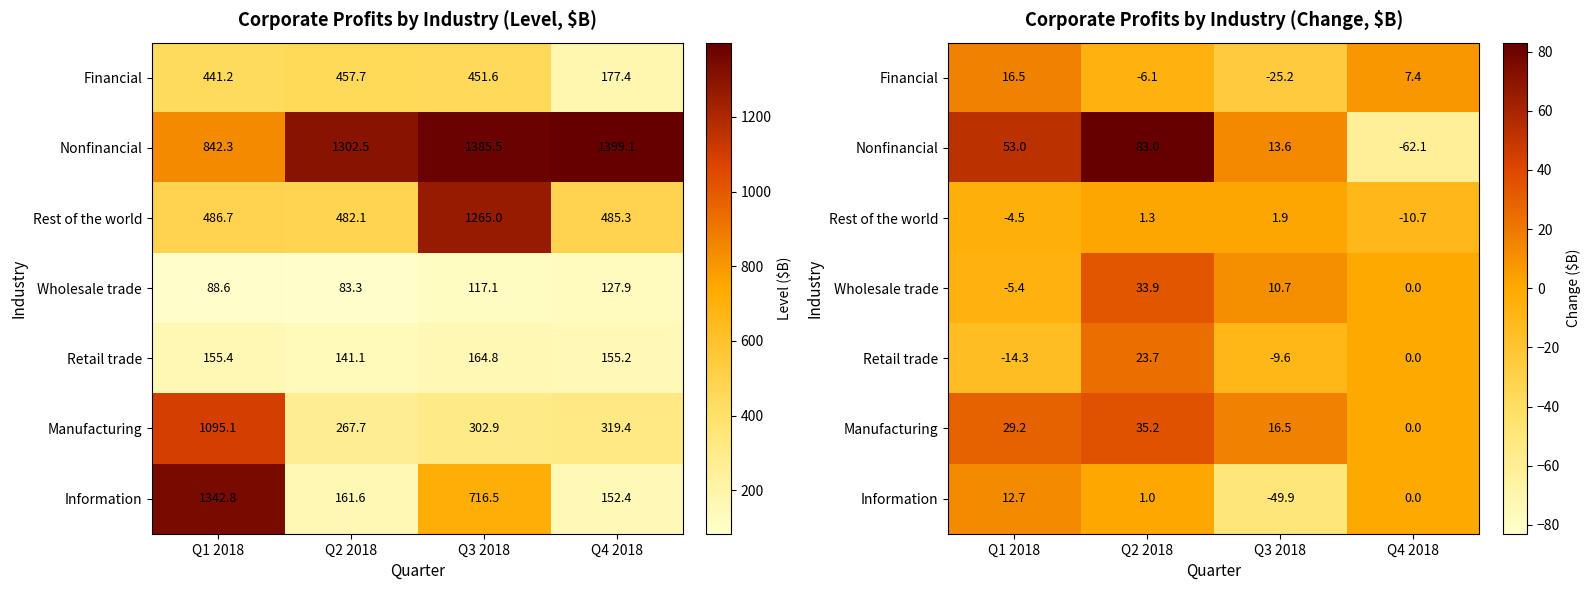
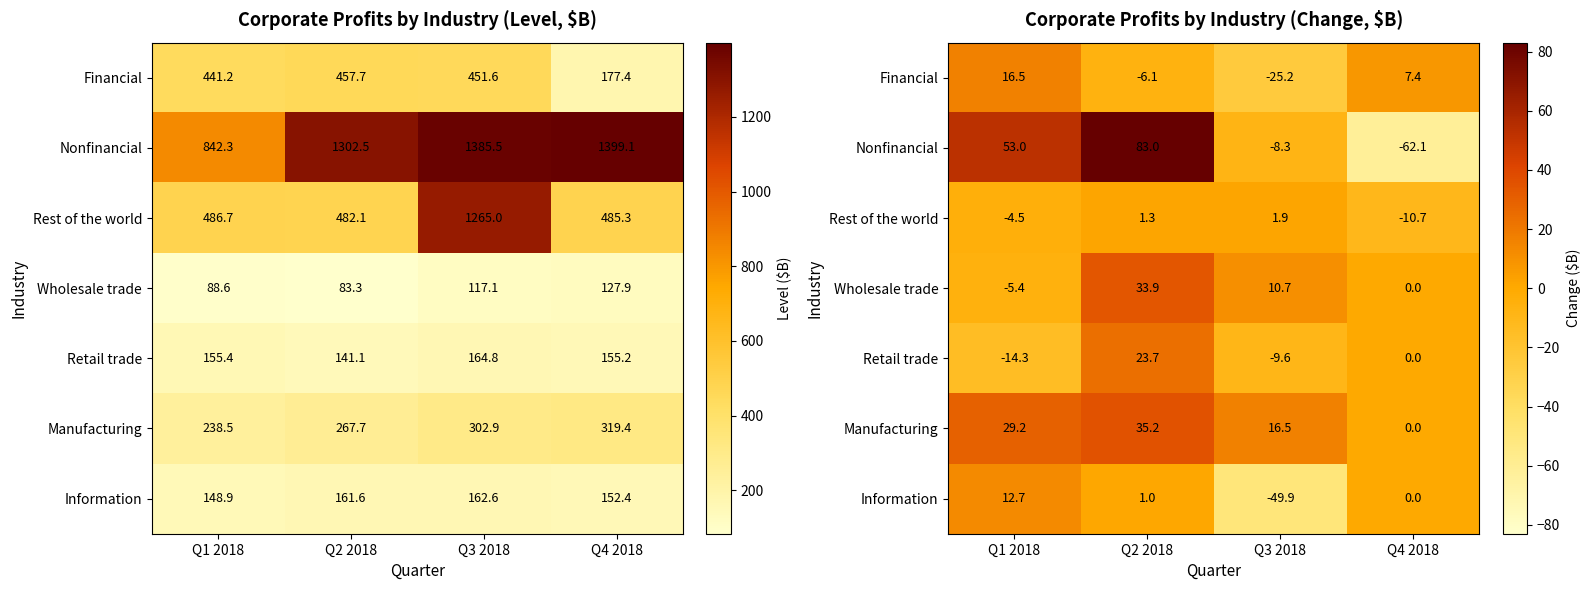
  {
    "Corporate Profits by Industry (Level, $B)": {
      "Financial": {
        "Q1 2018": 441.2,
        "Q2 2018": 457.7,
        "Q3 2018": 451.6,
        "Q4 2018": 177.4
      },
      "Nonfinancial": {
        "Q1 2018": 842.3,
        "Q2 2018": 1302.5,
        "Q3 2018": 1385.5,
        "Q4 2018": 1399.1
      },
      "Rest of the world": {
        "Q1 2018": 486.7,
        "Q2 2018": 482.1,
        "Q3 2018": 1265.0,
        "Q4 2018": 485.3
      },
      "Wholesale trade": {
        "Q1 2018": 88.6,
        "Q2 2018": 83.3,
        "Q3 2018": 117.1,
        "Q4 2018": 127.9
      },
      "Retail trade": {
        "Q1 2018": 155.4,
        "Q2 2018": 141.1,
        "Q3 2018": 164.8,
        "Q4 2018": 155.2
      },
      "Manufacturing": {
-       "Q1 2018": 1095.1,
+       "Q1 2018": 238.5,
        "Q2 2018": 267.7,
        "Q3 2018": 302.9,
        "Q4 2018": 319.4
      },
      "Information": {
-       "Q1 2018": 1342.8,
+       "Q1 2018": 148.9,
        "Q2 2018": 161.6,
-       "Q3 2018": 716.5,
+       "Q3 2018": 162.6,
        "Q4 2018": 152.4
      }
    },
    "Corporate Profits by Industry (Change, $B)": {
      "Financial": {
        "Q1 2018": 16.5,
        "Q2 2018": -6.1,
        "Q3 2018": -25.2,
        "Q4 2018": 7.4
      },
      "Nonfinancial": {
        "Q1 2018": 53.0,
        "Q2 2018": 83.0,
-       "Q3 2018": 13.6,
+       "Q3 2018": -8.3,
        "Q4 2018": -62.1
      },
      "Rest of the world": {
        "Q1 2018": -4.5,
        "Q2 2018": 1.3,
        "Q3 2018": 1.9,
        "Q4 2018": -10.7
      },
      "Wholesale trade": {
        "Q1 2018": -5.4,
        "Q2 2018": 33.9,
        "Q3 2018": 10.7,
        "Q4 2018": 0.0
      },
      "Retail trade": {
        "Q1 2018": -14.3,
        "Q2 2018": 23.7,
        "Q3 2018": -9.6,
        "Q4 2018": 0.0
      },
      "Manufacturing": {
        "Q1 2018": 29.2,
        "Q2 2018": 35.2,
        "Q3 2018": 16.5,
        "Q4 2018": 0.0
      },
      "Information": {
        "Q1 2018": 12.7,
        "Q2 2018": 1.0,
        "Q3 2018": -49.9,
        "Q4 2018": 0.0
      }
    }
  }
